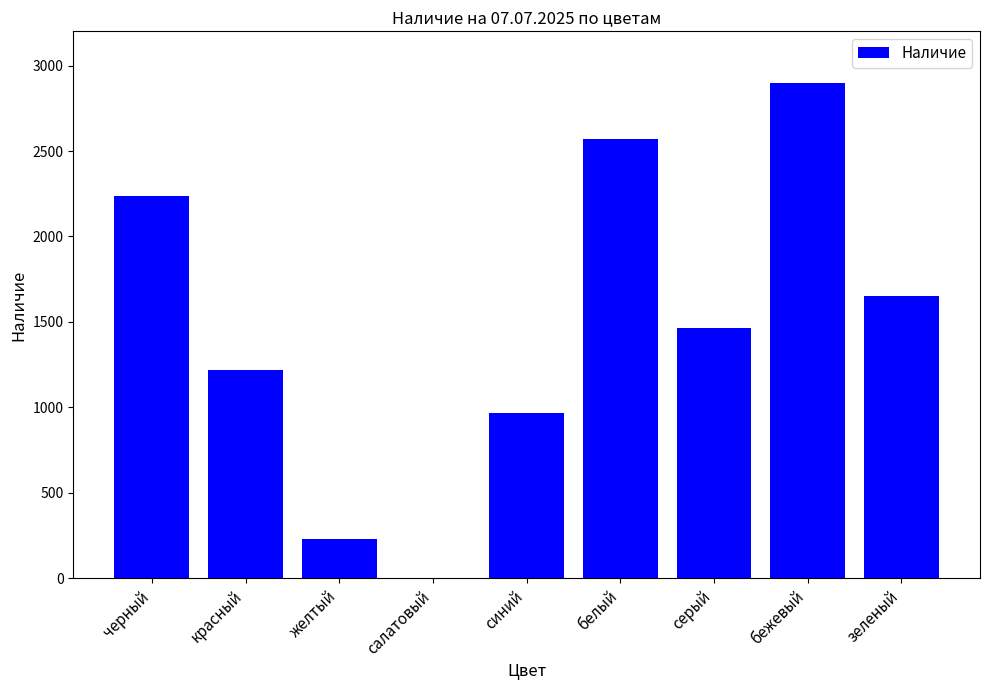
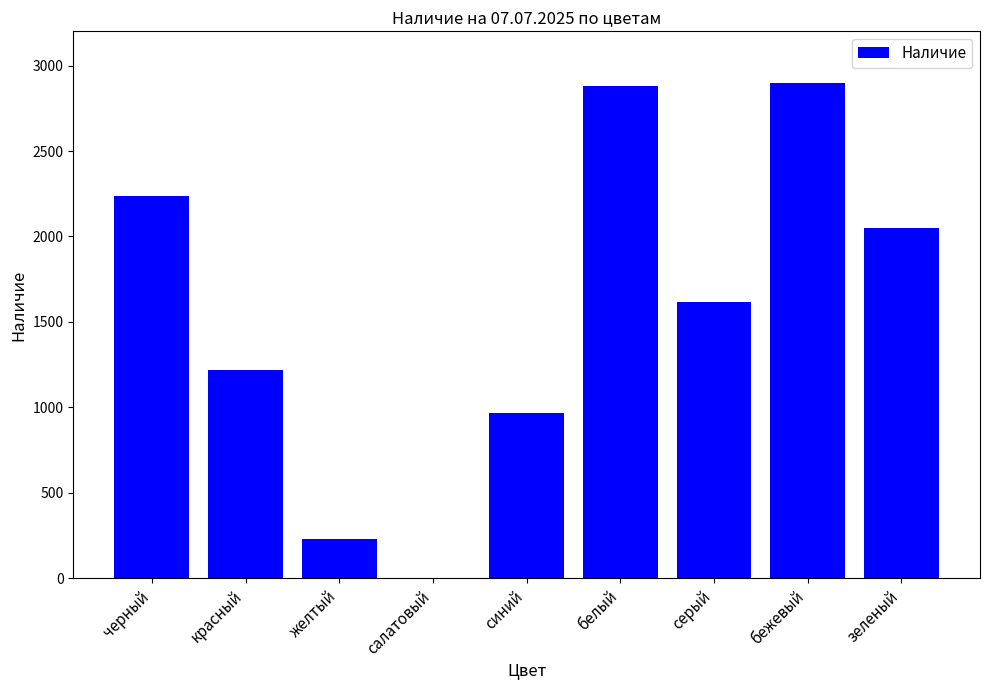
  {
    "черный": 2240,
    "красный": 1220,
    "желтый": 230,
    "салатовый": 0,
    "синий": 970,
-   "белый": 2570,
-   "серый": 1460,
+   "белый": 2880,
+   "серый": 1620,
    "бежевый": 2900,
-   "зеленый": 1650
+   "зеленый": 2050
  }
